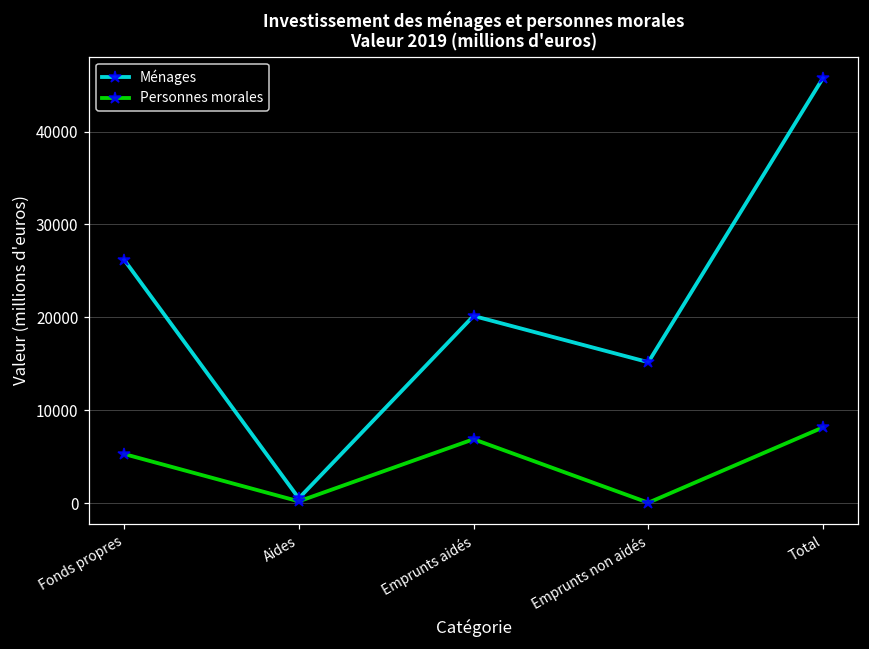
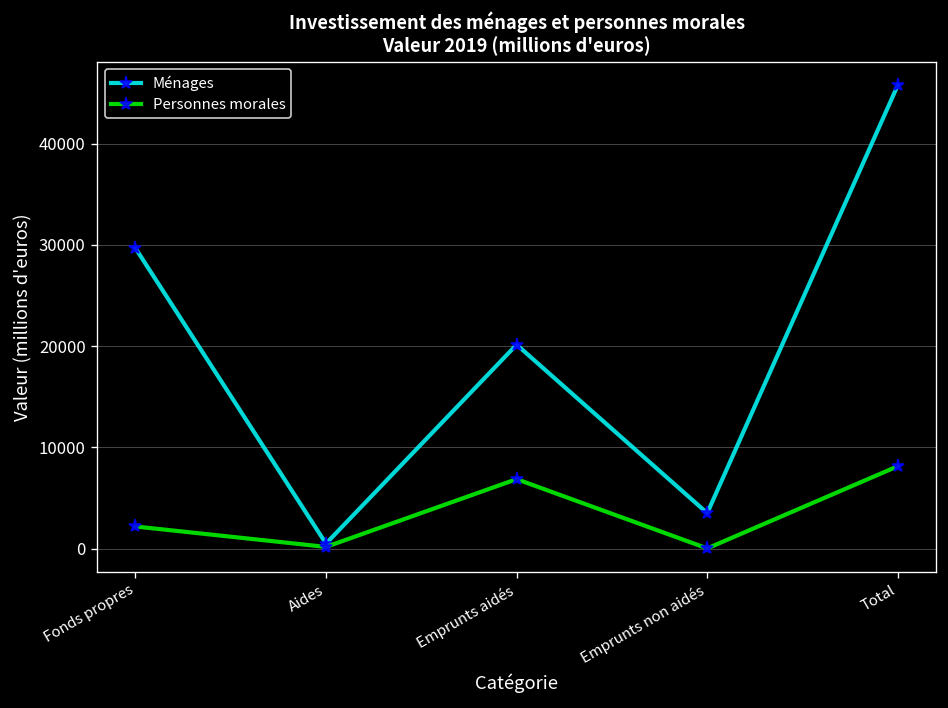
  {
    "Ménages": {
-     "Fonds propres": 26000,
+     "Fonds propres": 30000,
      "Aides": 1000,
      "Emprunts aidés": 20000,
-     "Emprunts non aidés": 15000,
+     "Emprunts non aidés": 4000,
      "Total": 46000
    },
    "Personnes morales": {
-     "Fonds propres": 5000,
+     "Fonds propres": 2000,
      "Aides": 0,
      "Emprunts aidés": 7000,
      "Emprunts non aidés": 0,
      "Total": 8000
    }
  }
